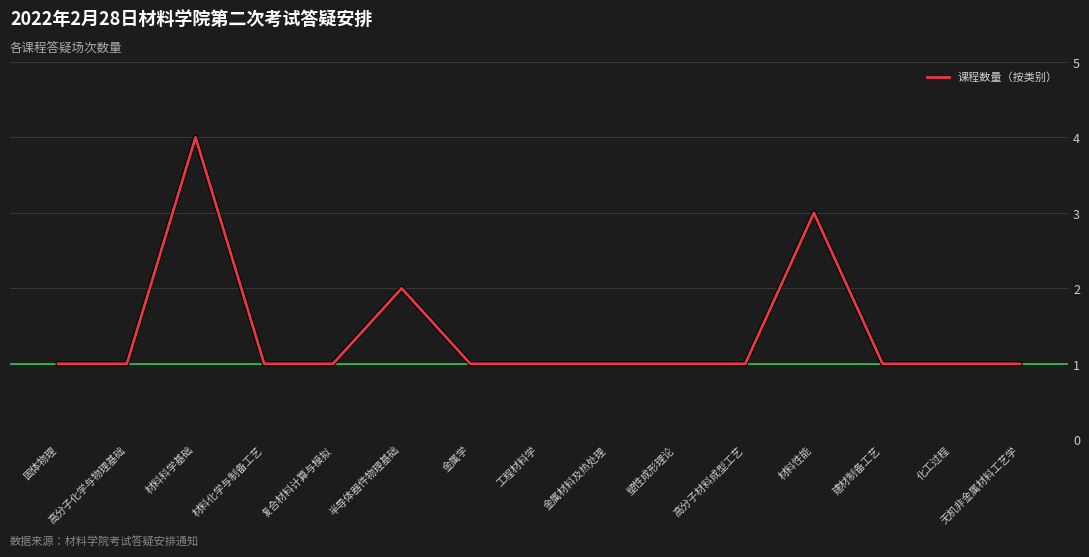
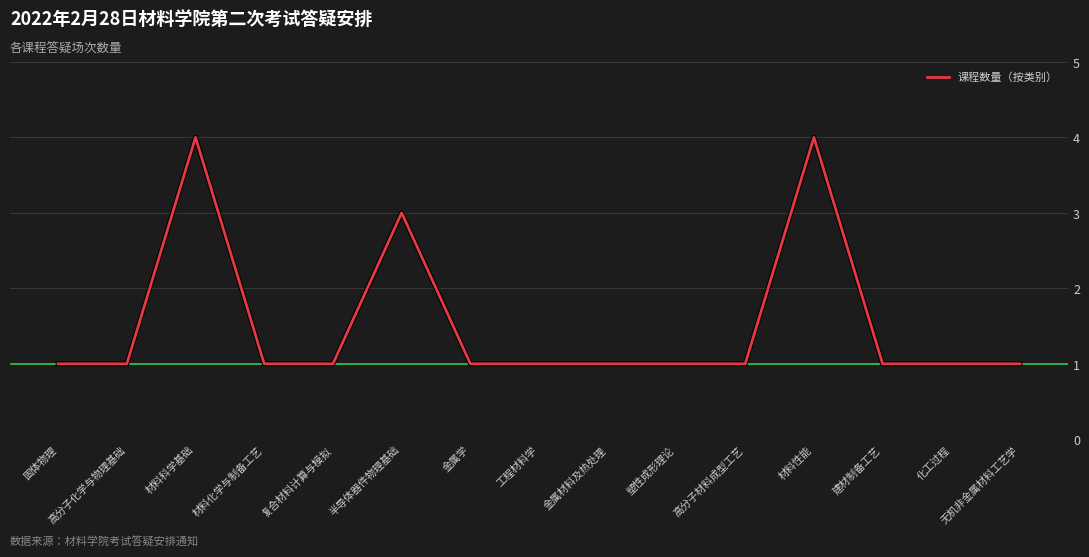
  {
    "固体物理": 1,
    "高分子化学与物理基础": 1,
    "材料科学基础": 4,
    "材料化学与制备工艺": 1,
    "复合材料计算与模拟": 1,
-   "半导体器件物理基础": 2,
+   "半导体器件物理基础": 3,
    "金属学": 1,
    "工程材料学": 1,
    "金属材料及热处理": 1,
    "塑性成形理论": 1,
    "高分子材料成型工艺": 1,
-   "材料性能": 3,
+   "材料性能": 4,
    "建材制备工艺": 1,
    "化工过程": 1,
    "无机非金属材料工艺学": 1
  }
